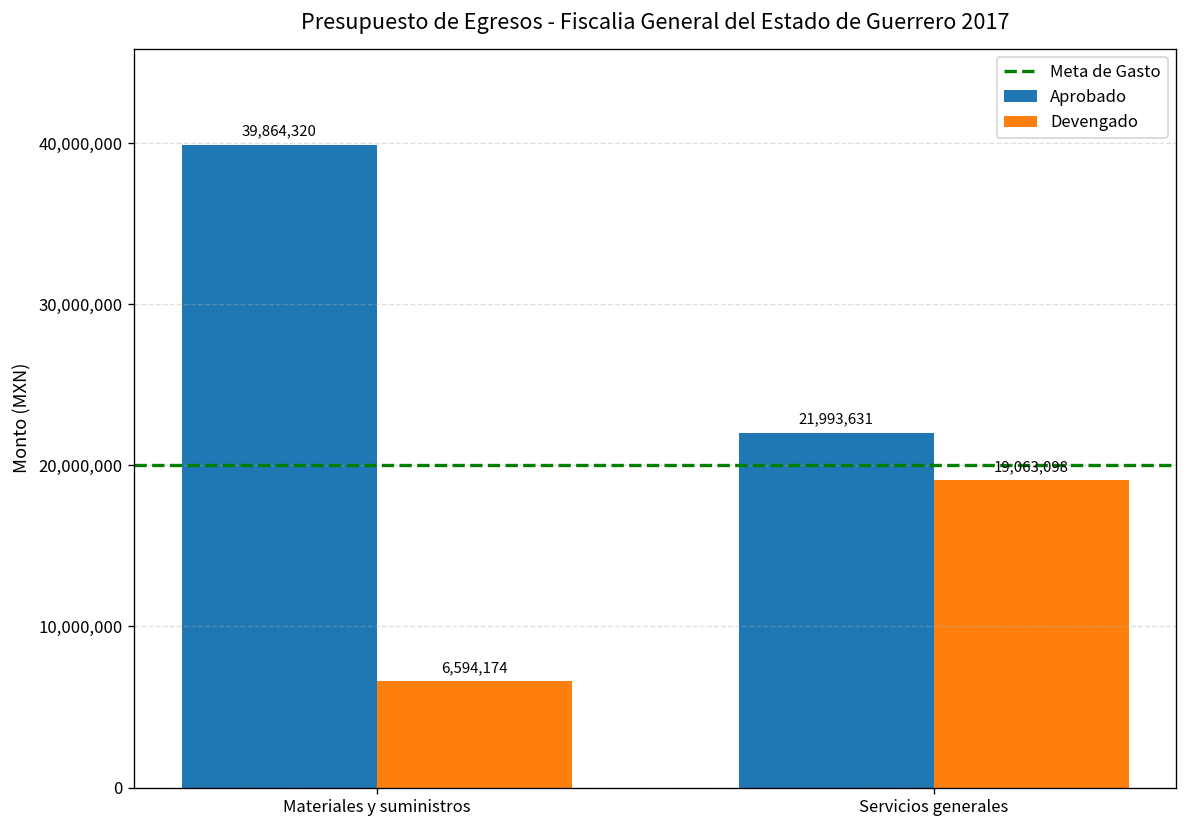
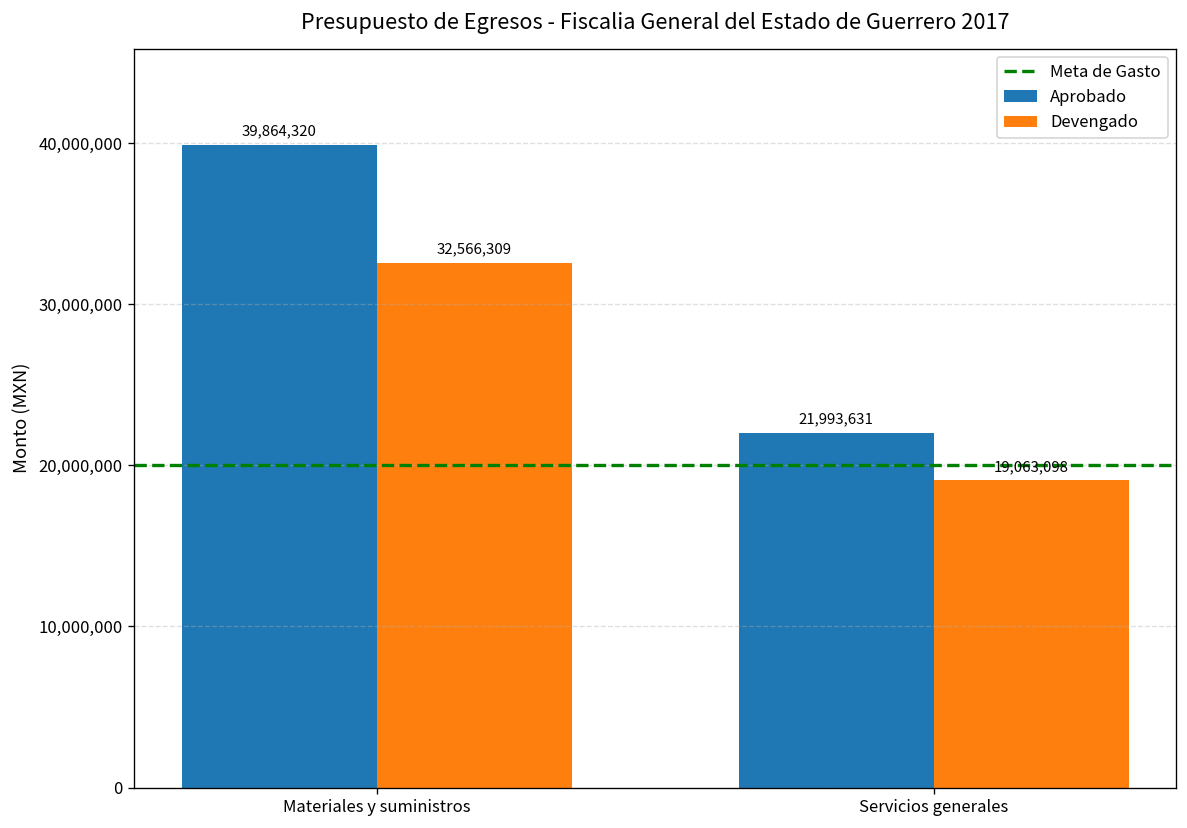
  {
    "Aprobado": {
      "Materiales y suministros": "39,864,320",
      "Servicios generales": "21,993,631"
    },
    "Devengado": {
-     "Materiales y suministros": "6,594,174",
+     "Materiales y suministros": "32,566,309",
      "Servicios generales": "19,063,098"
    }
  }
